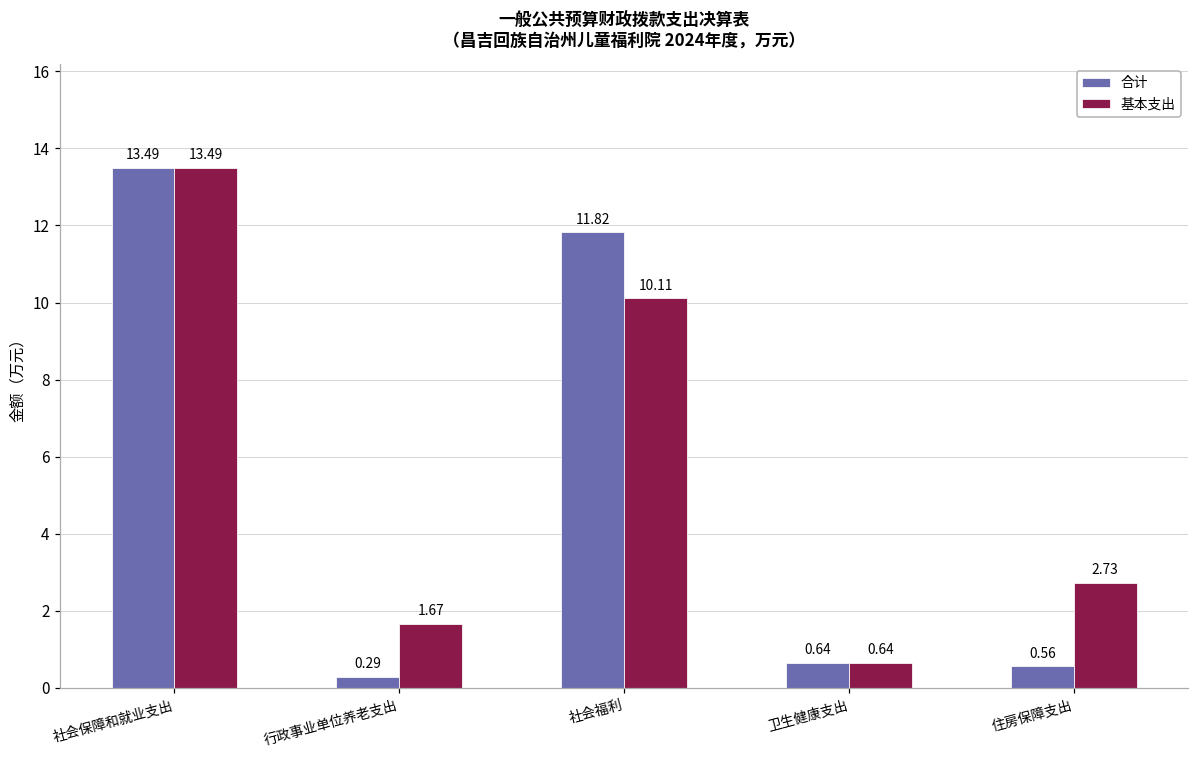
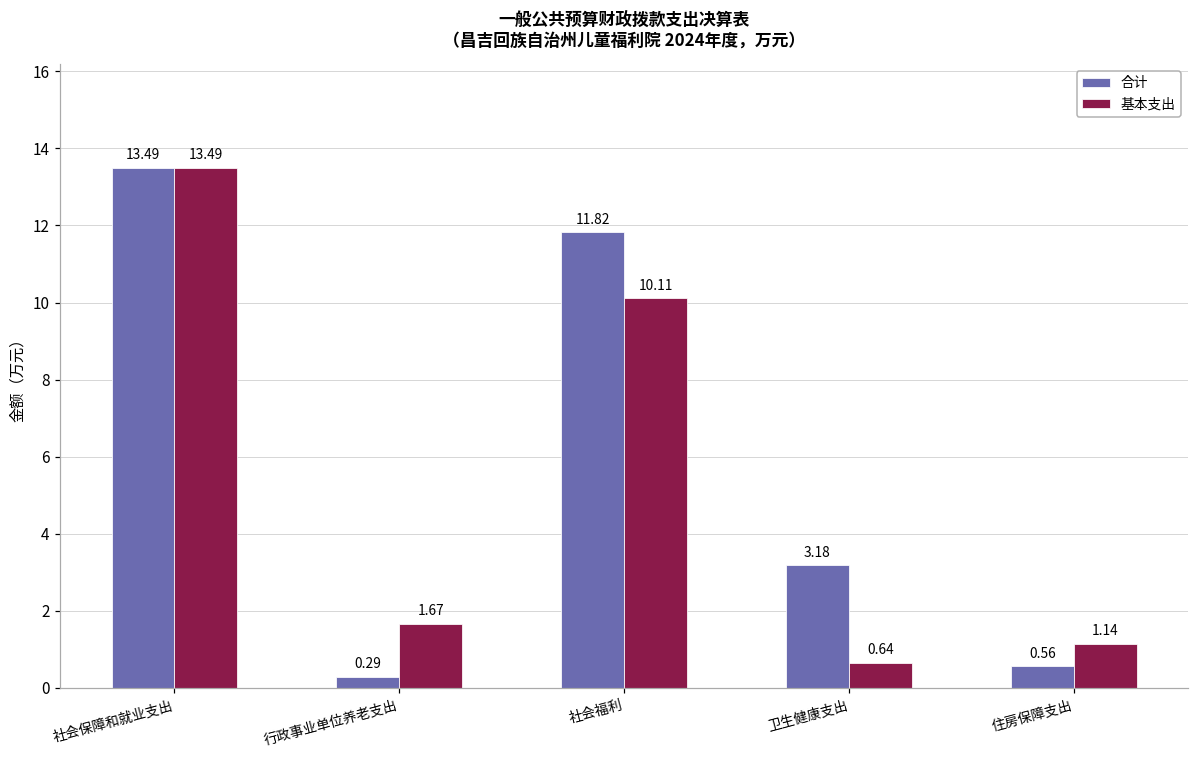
  {
    "合计": {
      "社会保障和就业支出": 13.49,
      "行政事业单位养老支出": 0.29,
      "社会福利": 11.82,
-     "卫生健康支出": 0.64,
+     "卫生健康支出": 3.18,
      "住房保障支出": 0.56
    },
    "基本支出": {
      "社会保障和就业支出": 13.49,
      "行政事业单位养老支出": 1.67,
      "社会福利": 10.11,
      "卫生健康支出": 0.64,
-     "住房保障支出": 2.73
+     "住房保障支出": 1.14
    }
  }
